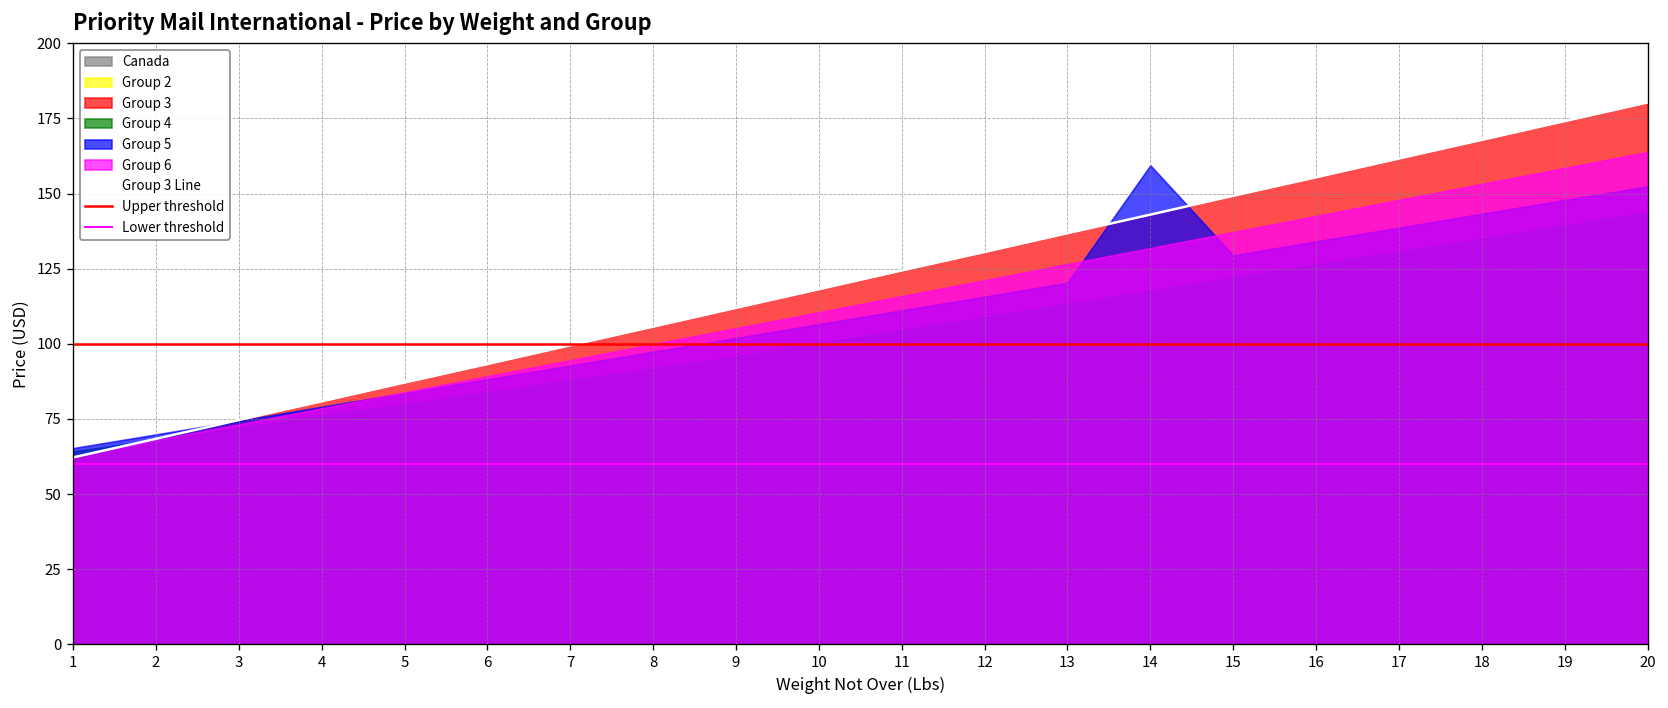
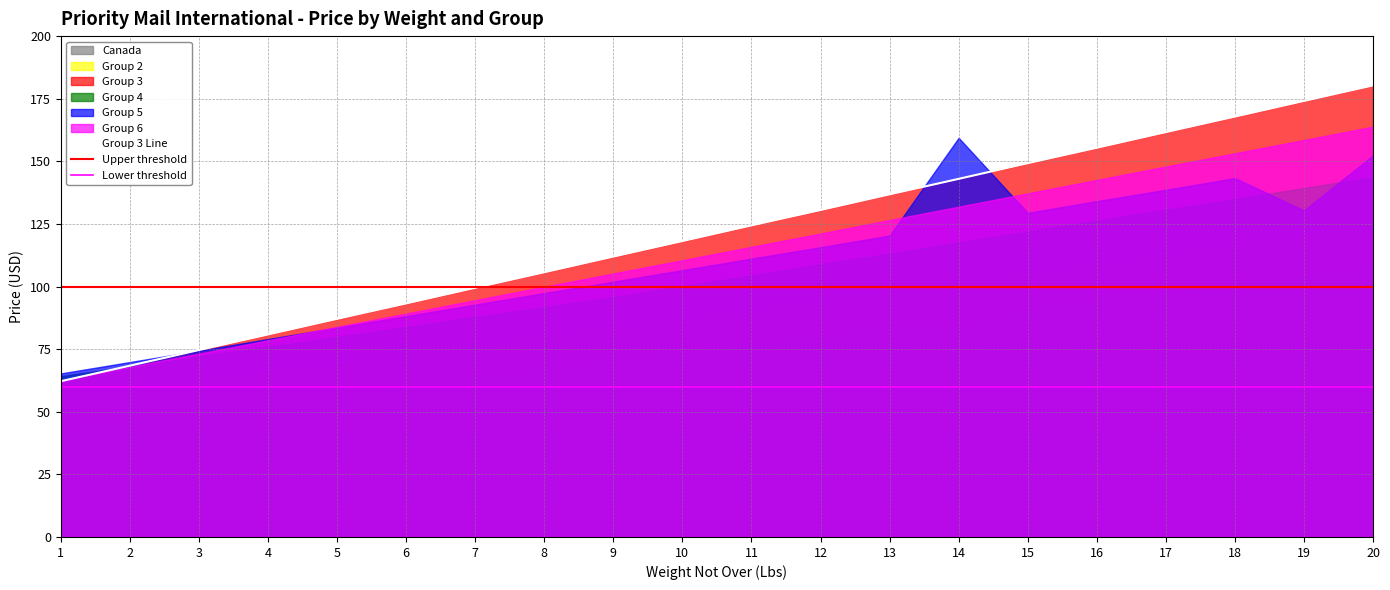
  {
    "Canada": {
      "1": 43,
      "2": 46,
      "3": 50,
      "4": 53,
      "5": 57,
      "6": 60,
      "7": 64,
      "8": 67,
      "9": 70,
      "10": 74,
      "11": 77,
      "12": 81,
      "13": 84,
      "14": 83,
      "15": 91,
      "16": 94,
      "17": 98,
      "18": 101,
      "19": 105,
      "20": 108
    },
    "Group 2": {
      "1": 55,
      "2": 58,
      "3": 62,
      "4": 66,
      "5": 69,
      "6": 73,
      "7": 76,
      "8": 80,
      "9": 84,
      "10": 87,
      "11": 91,
      "12": 94,
      "13": 98,
      "14": 102,
      "15": 105,
      "16": 109,
      "17": 112,
      "18": 116,
      "19": 119,
      "20": 123
    },
    "Group 3": {
      "4": 81,
      "5": 87,
      "6": 93,
      "7": 100,
      "8": 106,
      "9": 112,
      "10": 118,
      "11": 124,
      "12": 131,
      "13": 137,
      "14": 143,
      "15": 149,
      "16": 155,
      "17": 162,
      "18": 168,
      "19": 174,
      "20": 180
    },
    "Group 4": {
      "1": 64,
      "3": 72,
      "4": 76,
      "5": 80,
      "6": 84,
      "7": 88,
      "8": 92,
      "9": 96,
      "10": 100,
      "11": 105,
      "12": 109,
      "13": 113,
      "14": 118,
      "15": 122,
      "16": 126,
      "17": 131,
      "18": 135,
      "19": 139,
      "20": 144
    },
    "Group 5": {
      "1": 65,
      "2": 70,
      "7": 93,
      "8": 97,
      "9": 102,
      "10": 107,
      "11": 111,
      "12": 116,
      "13": 120,
      "14": 159,
      "15": 129,
      "16": 134,
      "17": 139,
      "18": 143,
-     "19": 148,
+     "19": 130,
      "20": 152
    },
    "Group 6": {
      "3": 73,
      "7": 95,
      "8": 100,
      "9": 105,
      "10": 111,
      "11": 116,
      "12": 121,
      "13": 127,
      "14": 132,
      "15": 137,
      "16": 143,
      "17": 148,
      "18": 153,
      "19": 159,
      "20": 164
    }
  }
